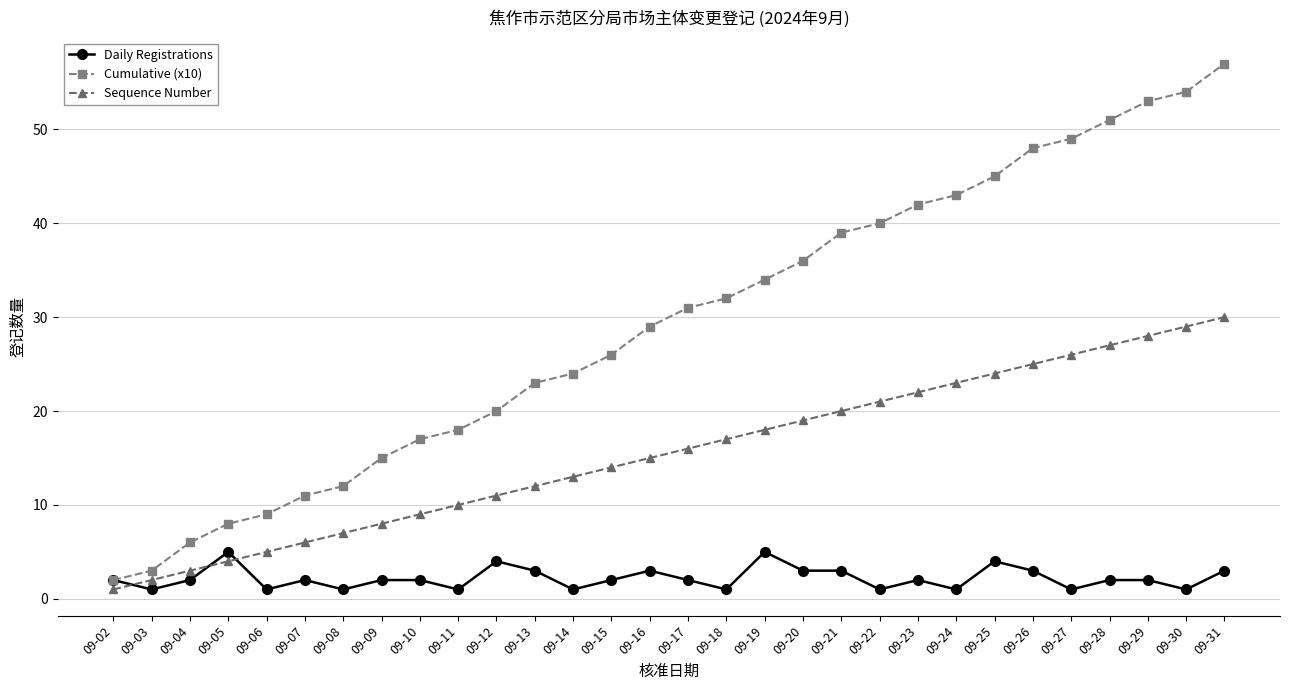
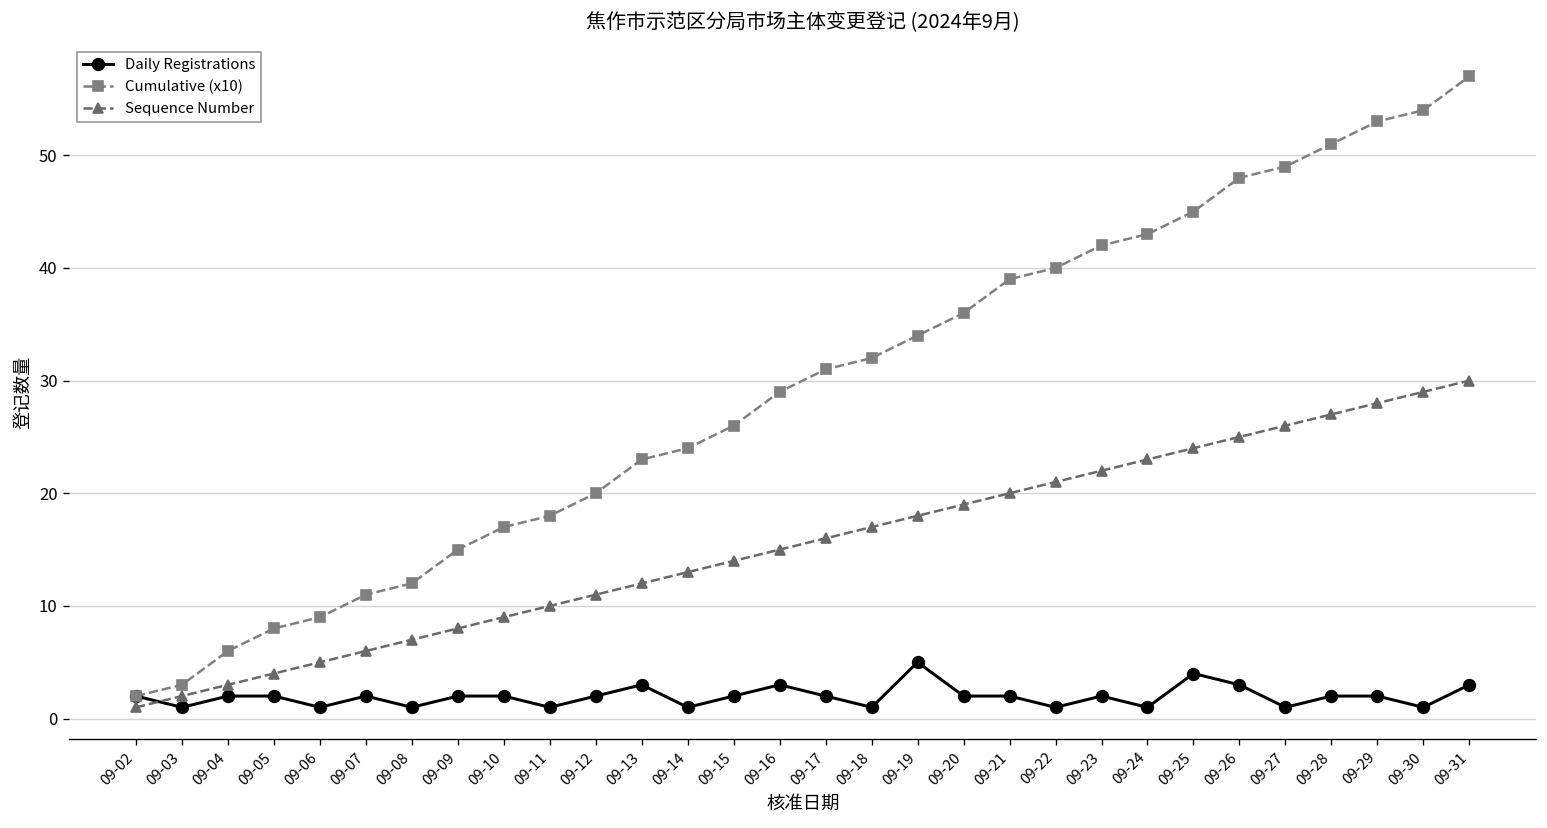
  {
    "Daily Registrations": {
      "09-03": 1,
      "09-04": 2,
-     "09-05": 5,
+     "09-05": 2,
      "09-06": 1,
      "09-07": 2,
      "09-08": 1,
      "09-09": 2,
      "09-10": 2,
      "09-11": 1,
-     "09-12": 4,
+     "09-12": 2,
      "09-13": 3,
      "09-14": 1,
      "09-15": 2,
      "09-16": 3,
      "09-17": 2,
      "09-18": 1,
      "09-19": 5,
-     "09-20": 3,
-     "09-21": 3,
+     "09-20": 2,
+     "09-21": 2,
      "09-22": 1,
      "09-23": 2,
      "09-24": 1,
      "09-25": 4,
      "09-26": 3,
      "09-27": 1,
      "09-28": 2,
      "09-29": 2,
      "09-30": 1,
      "09-31": 3
    }
  }
